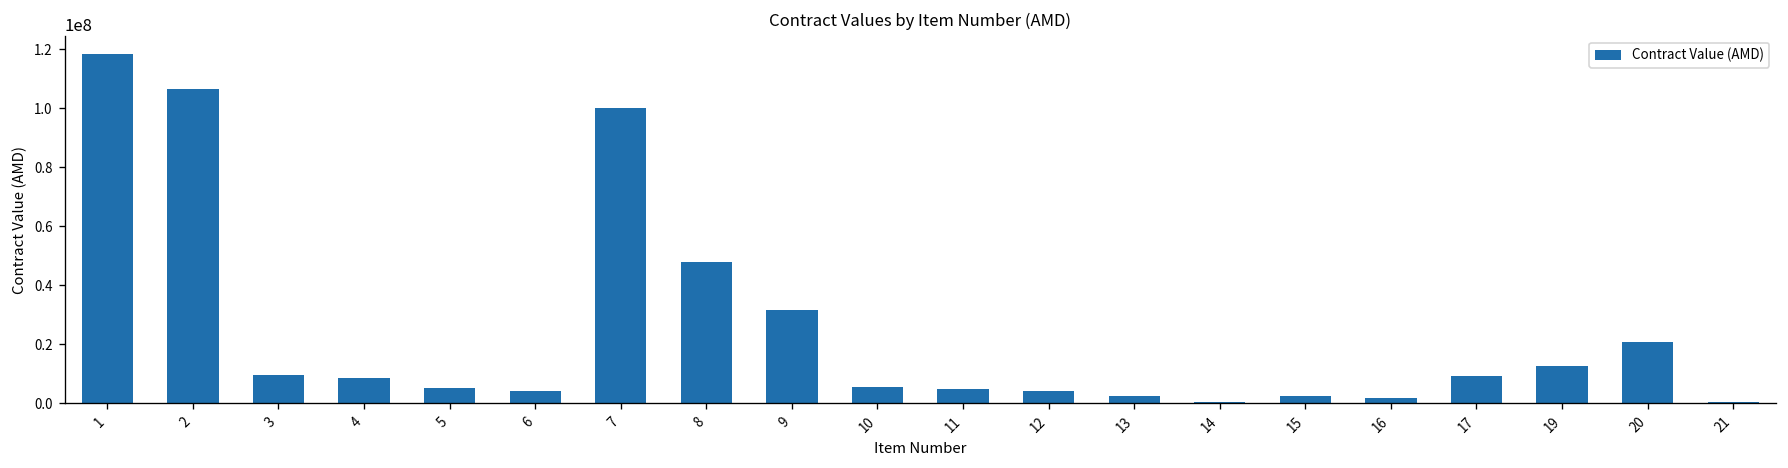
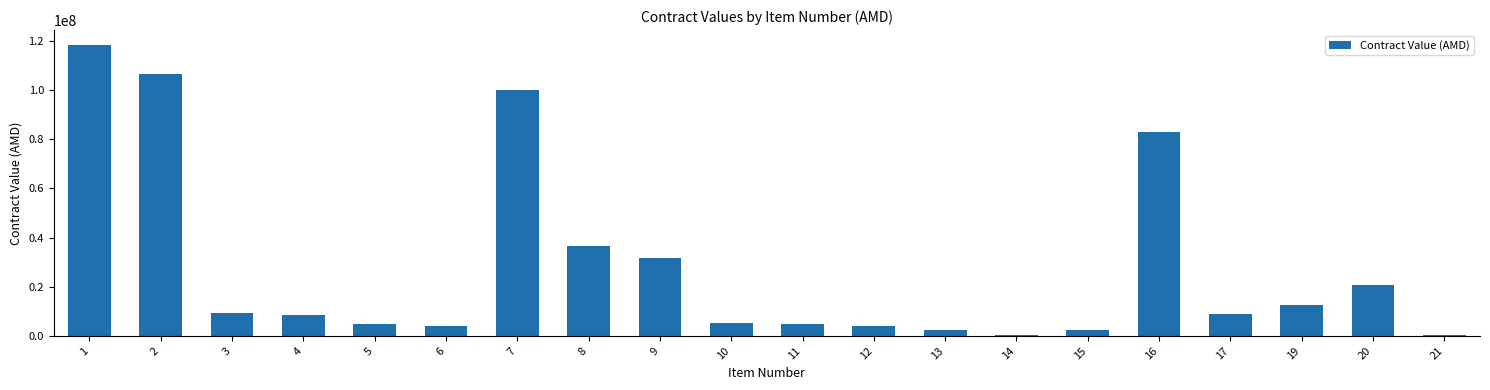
  {
    "1": 119000000,
    "2": 107000000,
    "3": 10000000,
    "4": 9000000,
    "5": 5000000,
    "6": 4000000,
    "7": 100000000,
-   "8": 48000000,
+   "8": 36000000,
    "9": 32000000,
    "10": 5000000,
    "11": 5000000,
    "12": 4000000,
    "13": 3000000,
    "15": 3000000,
-   "16": 2000000,
+   "16": 83000000,
    "17": 9000000,
    "19": 13000000,
    "20": 21000000
  }
